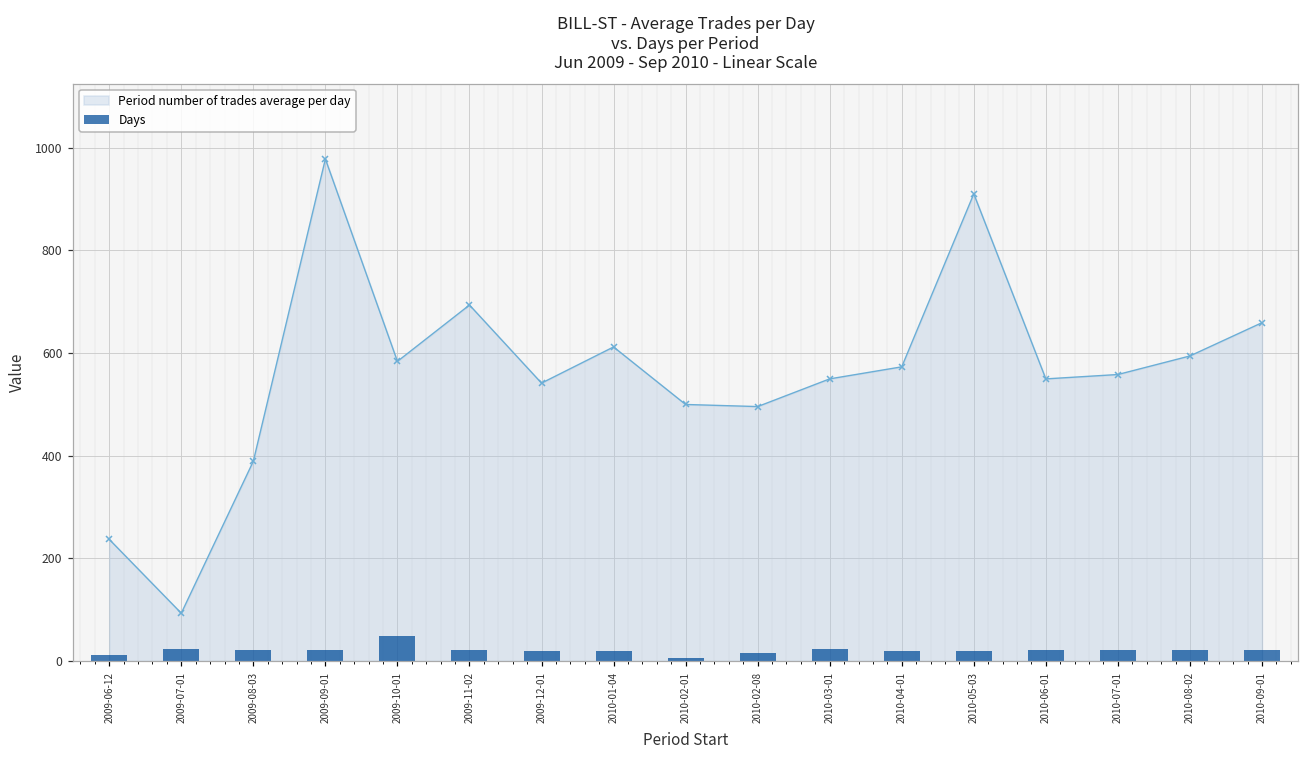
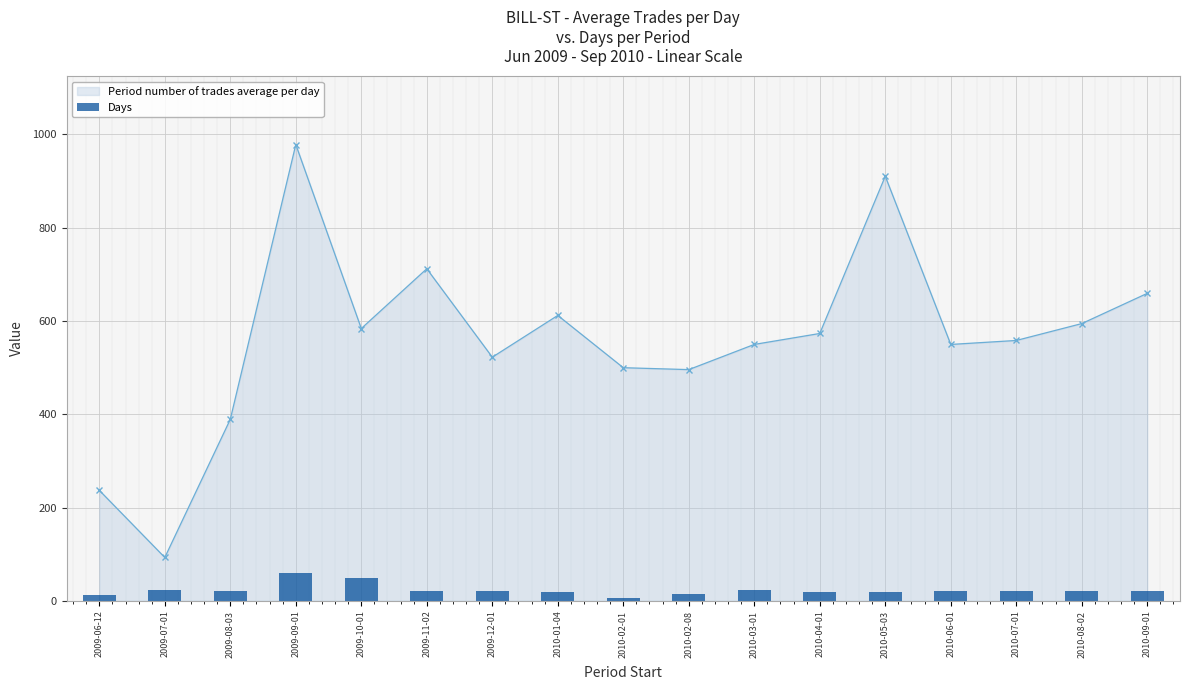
  {
    "Period number of trades average per day": {
      "2009-06-12": 240,
      "2009-07-01": 90,
      "2009-08-03": 390,
      "2009-09-01": 980,
      "2009-10-01": 580,
-     "2009-11-02": 690,
-     "2009-12-01": 540,
+     "2009-11-02": 710,
+     "2009-12-01": 520,
      "2010-01-04": 610,
      "2010-02-01": 500,
      "2010-02-08": 500,
      "2010-03-01": 550,
      "2010-04-01": 570,
      "2010-05-03": 910,
      "2010-06-01": 550,
      "2010-07-01": 560,
      "2010-08-02": 590,
      "2010-09-01": 660
    },
    "Days": {
      "2009-06-12": 10,
      "2009-07-01": 20,
      "2009-08-03": 20,
-     "2009-09-01": 20,
+     "2009-09-01": 60,
      "2009-10-01": 50,
      "2009-11-02": 20,
      "2009-12-01": 20,
      "2010-01-04": 20,
      "2010-02-08": 20,
      "2010-03-01": 20,
      "2010-04-01": 20,
      "2010-05-03": 20,
      "2010-06-01": 20,
      "2010-07-01": 20,
      "2010-08-02": 20,
      "2010-09-01": 20
    }
  }
